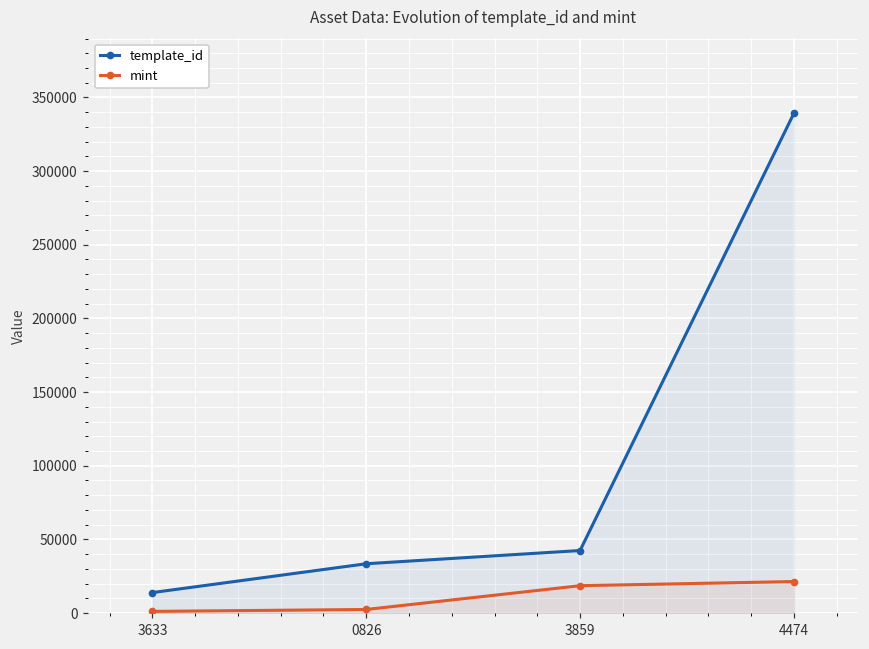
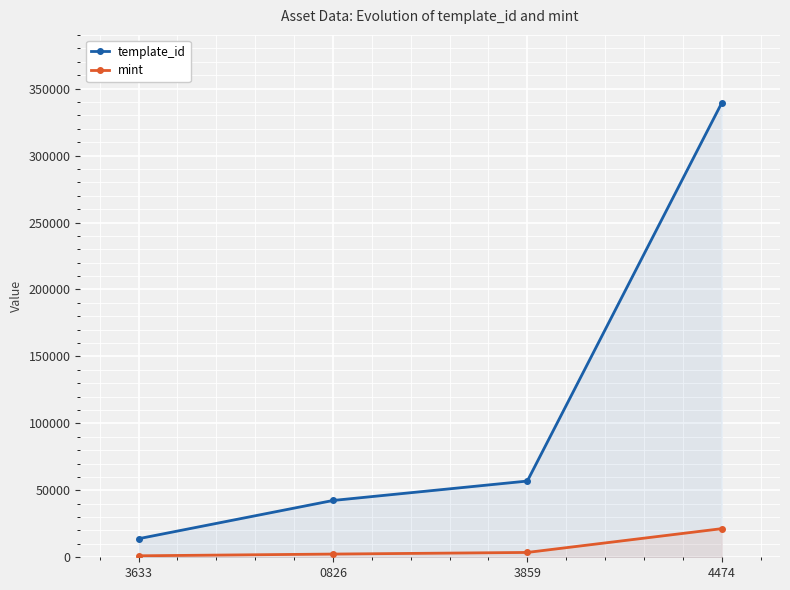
  {
    "template_id": {
      "3633": 14000,
-     "0826": 33000,
-     "3859": 42000,
+     "0826": 42000,
+     "3859": 57000,
      "4474": 339000
    },
    "mint": {
      "3633": 1000,
      "0826": 2000,
-     "3859": 19000,
+     "3859": 4000,
      "4474": 21000
    }
  }
